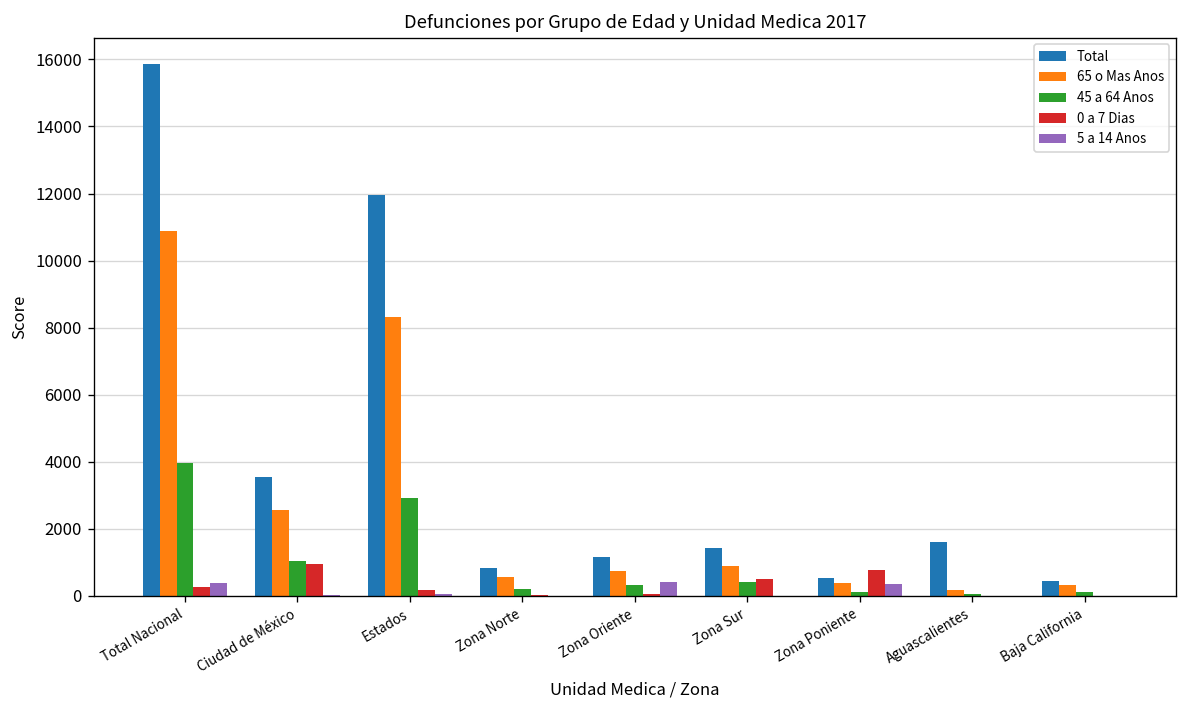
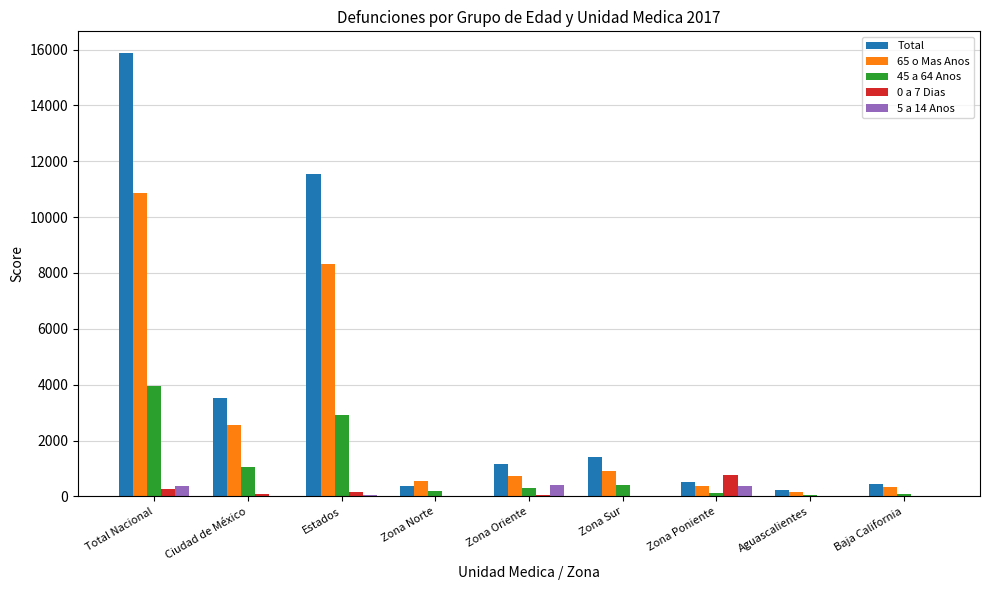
  {
    "Total": {
      "Total Nacional": 15900,
      "Ciudad de México": 3500,
-     "Estados": 11900,
-     "Zona Norte": 800,
+     "Estados": 11600,
+     "Zona Norte": 400,
      "Zona Oriente": 1200,
      "Zona Sur": 1400,
      "Zona Poniente": 500,
-     "Aguascalientes": 1600,
+     "Aguascalientes": 200,
      "Baja California": 400
    },
    "65 o Mas Anos": {
      "Total Nacional": 10900,
      "Ciudad de México": 2600,
      "Estados": 8300,
      "Zona Norte": 500,
      "Zona Oriente": 700,
      "Zona Sur": 900,
      "Zona Poniente": 400,
      "Aguascalientes": 200,
      "Baja California": 300
    },
    "45 a 64 Anos": {
      "Total Nacional": 3900,
      "Ciudad de México": 1000,
      "Estados": 2900,
      "Zona Norte": 200,
      "Zona Oriente": 300,
      "Zona Sur": 400,
      "Zona Poniente": 100,
      "Baja California": 100
    },
    "0 a 7 Dias": {
      "Total Nacional": 300,
-     "Ciudad de México": 900,
+     "Ciudad de México": 100,
      "Estados": 200,
-     "Zona Sur": 500,
+     "Zona Sur": 0,
      "Zona Poniente": 800,
      "Aguascalientes": 0
    },
    "5 a 14 Anos": {
      "Total Nacional": 400,
      "Zona Oriente": 400,
      "Zona Poniente": 400,
      "Aguascalientes": 0
    }
  }
